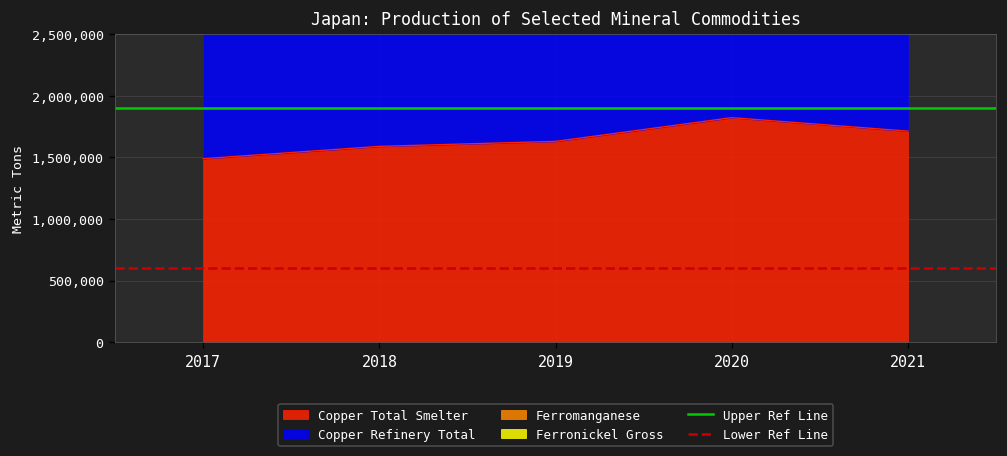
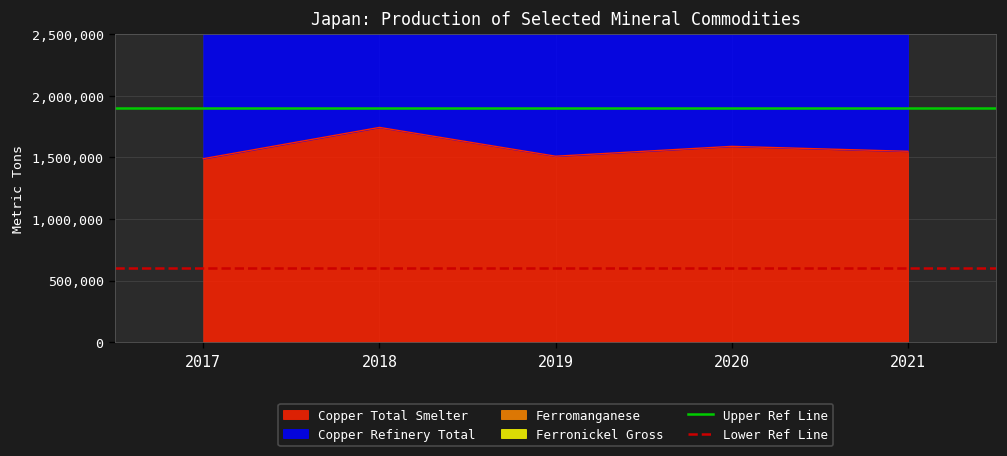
  {
    "Copper Total Smelter": {
      "2017": "1,490,000",
-     "2018": "1,590,000",
-     "2019": "1,630,000",
-     "2020": "1,820,000",
-     "2021": "1,710,000"
+     "2018": "1,740,000",
+     "2019": "1,510,000",
+     "2020": "1,590,000",
+     "2021": "1,550,000"
    }
  }
